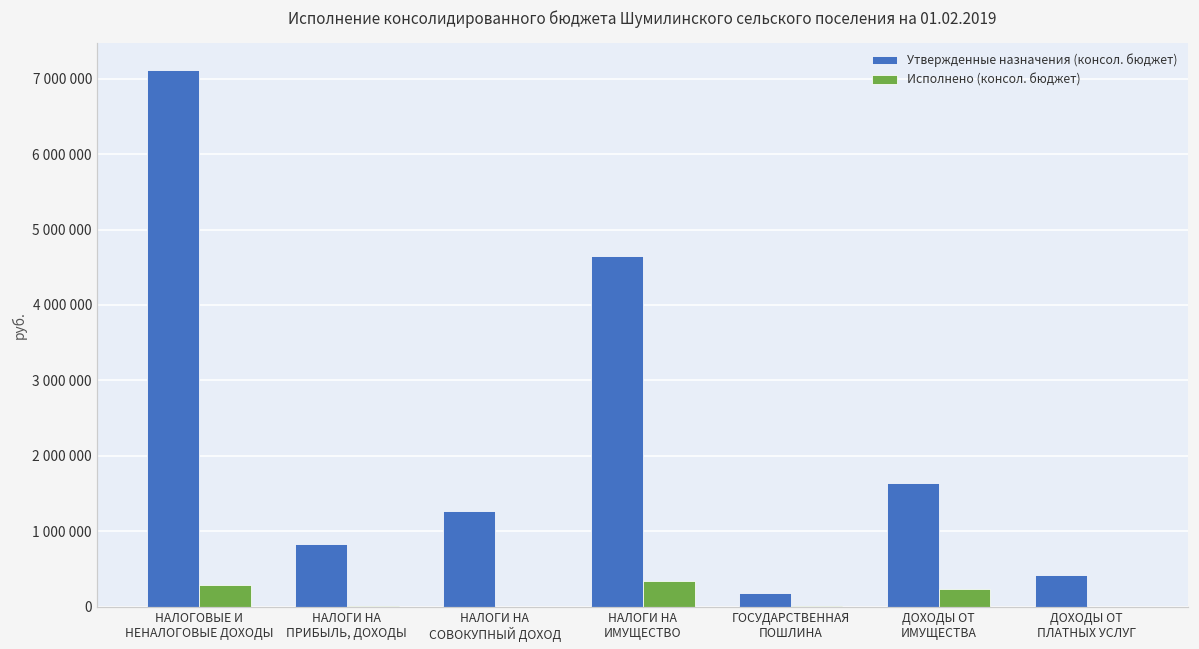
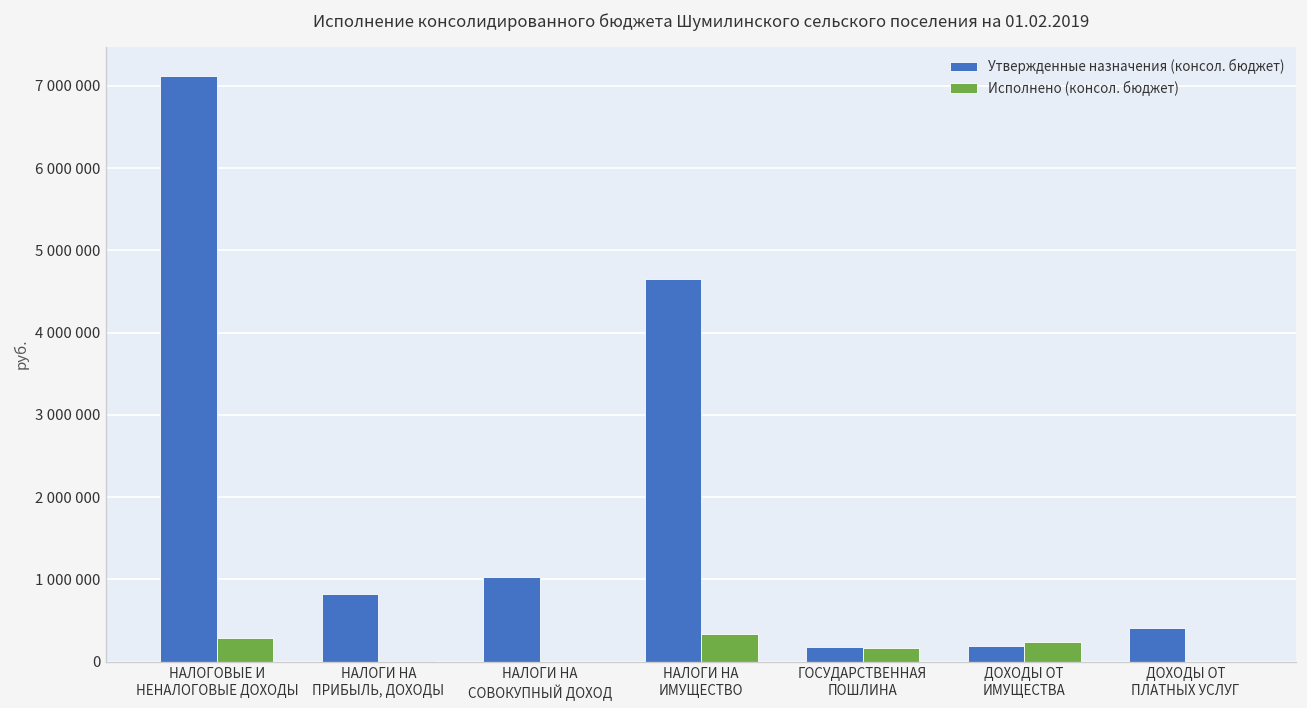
  {
    "Утвержденные назначения (консол. бюджет)": {
      "НАЛОГОВЫЕ И НЕНАЛОГОВЫЕ ДОХОДЫ": 7100000,
      "НАЛОГИ НА ПРИБЫЛЬ, ДОХОДЫ": 800000,
-     "НАЛОГИ НА СОВОКУПНЫЙ ДОХОД": 1300000,
+     "НАЛОГИ НА СОВОКУПНЫЙ ДОХОД": 1000000,
      "НАЛОГИ НА ИМУЩЕСТВО": 4600000,
      "ГОСУДАРСТВЕННАЯ ПОШЛИНА": 200000,
-     "ДОХОДЫ ОТ ИМУЩЕСТВА": 1600000,
+     "ДОХОДЫ ОТ ИМУЩЕСТВА": 200000,
      "ДОХОДЫ ОТ ПЛАТНЫХ УСЛУГ": 400000
    },
    "Исполнено (консол. бюджет)": {
      "НАЛОГОВЫЕ И НЕНАЛОГОВЫЕ ДОХОДЫ": 300000,
      "НАЛОГИ НА СОВОКУПНЫЙ ДОХОД": 0,
      "НАЛОГИ НА ИМУЩЕСТВО": 300000,
-     "ГОСУДАРСТВЕННАЯ ПОШЛИНА": 0,
+     "ГОСУДАРСТВЕННАЯ ПОШЛИНА": 200000,
      "ДОХОДЫ ОТ ИМУЩЕСТВА": 200000,
      "ДОХОДЫ ОТ ПЛАТНЫХ УСЛУГ": 0
    }
  }
